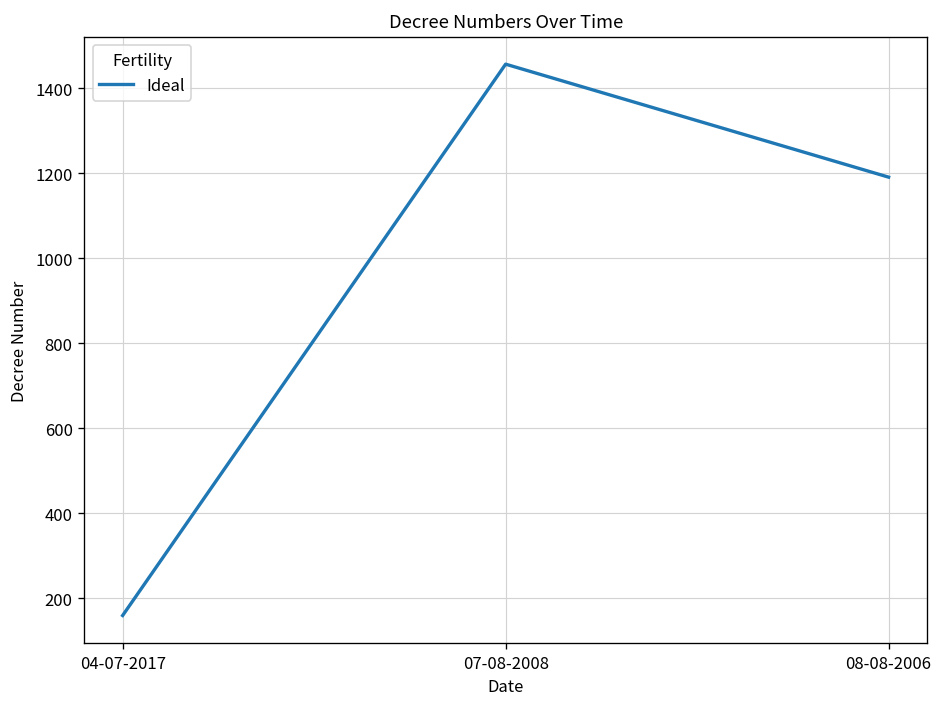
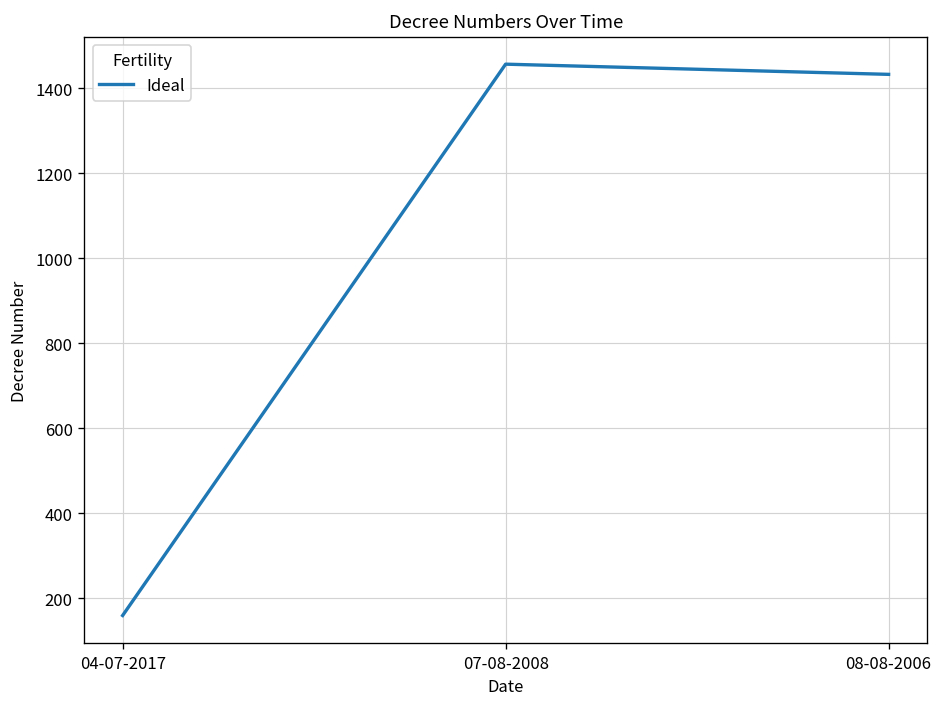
  {
    "04-07-2017": 160,
    "07-08-2008": 1460,
-   "08-08-2006": 1190
+   "08-08-2006": 1430
  }
